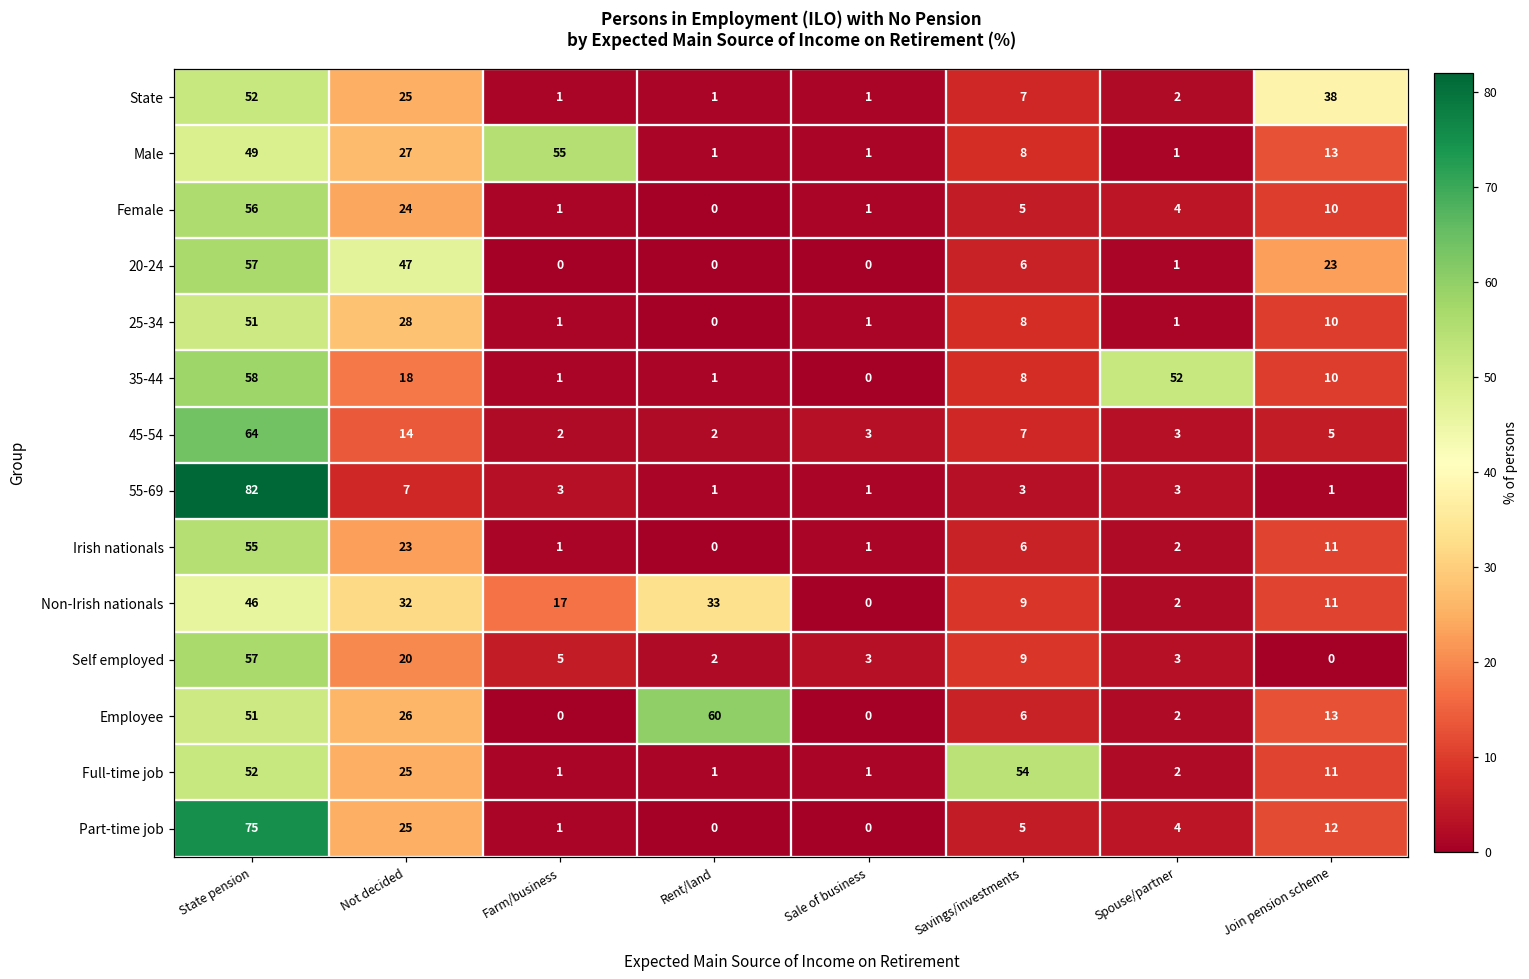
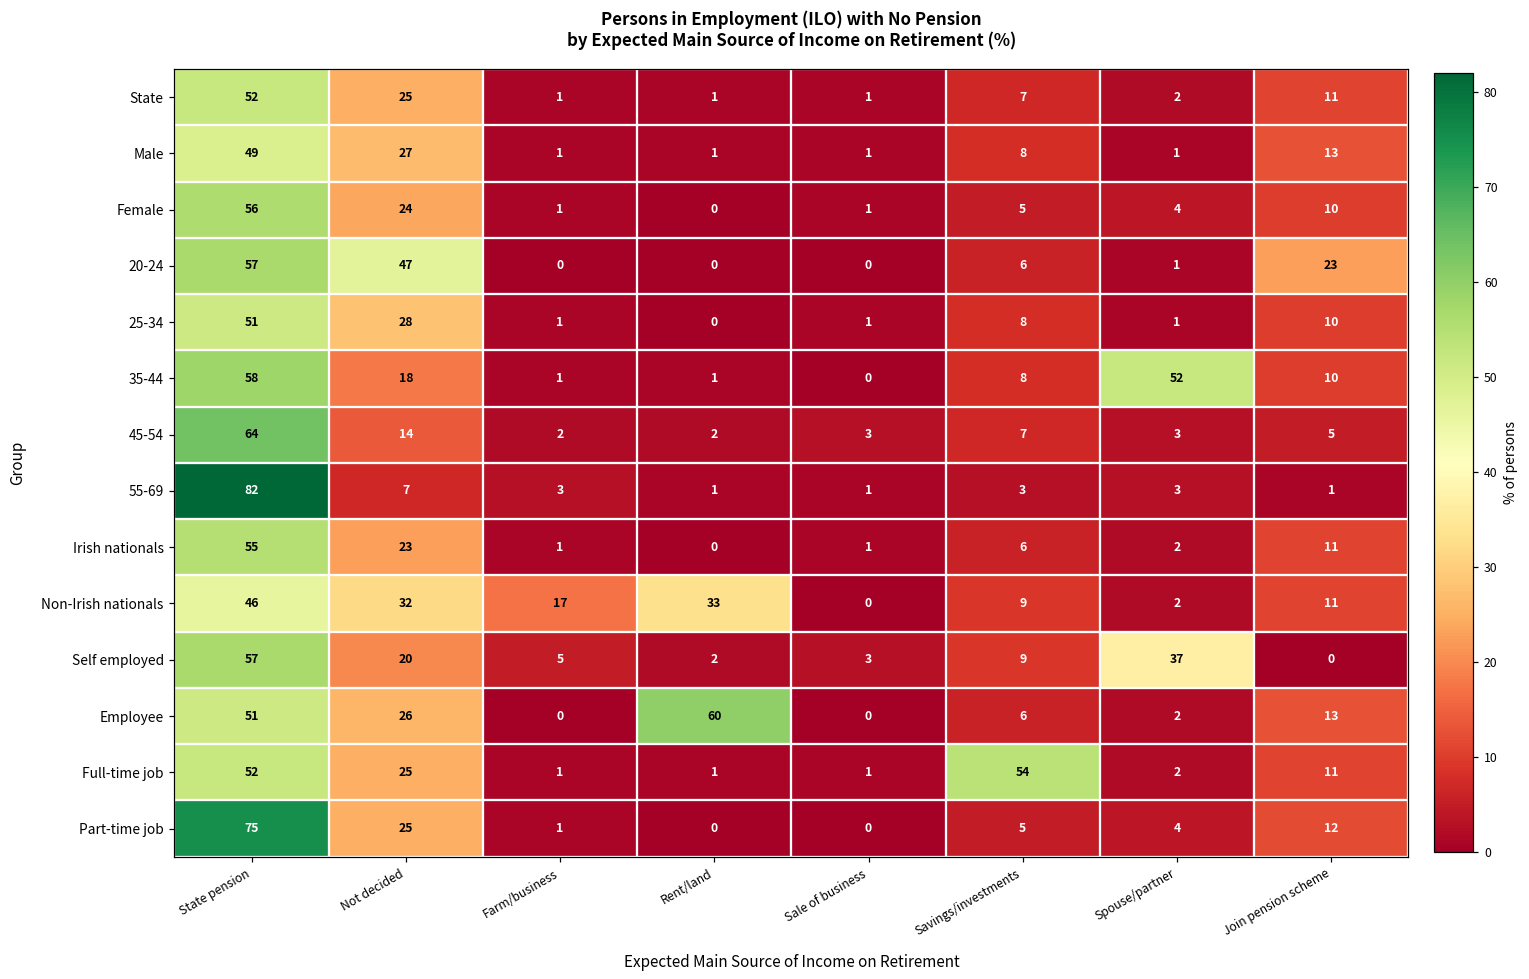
  {
    "State": {
      "State pension": 52,
      "Not decided": 25,
      "Farm/business": 1,
      "Rent/land": 1,
      "Sale of business": 1,
      "Savings/investments": 7,
      "Spouse/partner": 2,
-     "Join pension scheme": 38
+     "Join pension scheme": 11
    },
    "Male": {
      "State pension": 49,
      "Not decided": 27,
-     "Farm/business": 55,
+     "Farm/business": 1,
      "Rent/land": 1,
      "Sale of business": 1,
      "Savings/investments": 8,
      "Spouse/partner": 1,
      "Join pension scheme": 13
    },
    "Female": {
      "State pension": 56,
      "Not decided": 24,
      "Farm/business": 1,
      "Rent/land": 0,
      "Sale of business": 1,
      "Savings/investments": 5,
      "Spouse/partner": 4,
      "Join pension scheme": 10
    },
    "20-24": {
      "State pension": 57,
      "Not decided": 47,
      "Farm/business": 0,
      "Rent/land": 0,
      "Sale of business": 0,
      "Savings/investments": 6,
      "Spouse/partner": 1,
      "Join pension scheme": 23
    },
    "25-34": {
      "State pension": 51,
      "Not decided": 28,
      "Farm/business": 1,
      "Rent/land": 0,
      "Sale of business": 1,
      "Savings/investments": 8,
      "Spouse/partner": 1,
      "Join pension scheme": 10
    },
    "35-44": {
      "State pension": 58,
      "Not decided": 18,
      "Farm/business": 1,
      "Rent/land": 1,
      "Sale of business": 0,
      "Savings/investments": 8,
      "Spouse/partner": 52,
      "Join pension scheme": 10
    },
    "45-54": {
      "State pension": 64,
      "Not decided": 14,
      "Farm/business": 2,
      "Rent/land": 2,
      "Sale of business": 3,
      "Savings/investments": 7,
      "Spouse/partner": 3,
      "Join pension scheme": 5
    },
    "55-69": {
      "State pension": 82,
      "Not decided": 7,
      "Farm/business": 3,
      "Rent/land": 1,
      "Sale of business": 1,
      "Savings/investments": 3,
      "Spouse/partner": 3,
      "Join pension scheme": 1
    },
    "Irish nationals": {
      "State pension": 55,
      "Not decided": 23,
      "Farm/business": 1,
      "Rent/land": 0,
      "Sale of business": 1,
      "Savings/investments": 6,
      "Spouse/partner": 2,
      "Join pension scheme": 11
    },
    "Non-Irish nationals": {
      "State pension": 46,
      "Not decided": 32,
      "Farm/business": 17,
      "Rent/land": 33,
      "Sale of business": 0,
      "Savings/investments": 9,
      "Spouse/partner": 2,
      "Join pension scheme": 11
    },
    "Self employed": {
      "State pension": 57,
      "Not decided": 20,
      "Farm/business": 5,
      "Rent/land": 2,
      "Sale of business": 3,
      "Savings/investments": 9,
-     "Spouse/partner": 3,
+     "Spouse/partner": 37,
      "Join pension scheme": 0
    },
    "Employee": {
      "State pension": 51,
      "Not decided": 26,
      "Farm/business": 0,
      "Rent/land": 60,
      "Sale of business": 0,
      "Savings/investments": 6,
      "Spouse/partner": 2,
      "Join pension scheme": 13
    },
    "Full-time job": {
      "State pension": 52,
      "Not decided": 25,
      "Farm/business": 1,
      "Rent/land": 1,
      "Sale of business": 1,
      "Savings/investments": 54,
      "Spouse/partner": 2,
      "Join pension scheme": 11
    },
    "Part-time job": {
      "State pension": 75,
      "Not decided": 25,
      "Farm/business": 1,
      "Rent/land": 0,
      "Sale of business": 0,
      "Savings/investments": 5,
      "Spouse/partner": 4,
      "Join pension scheme": 12
    }
  }
